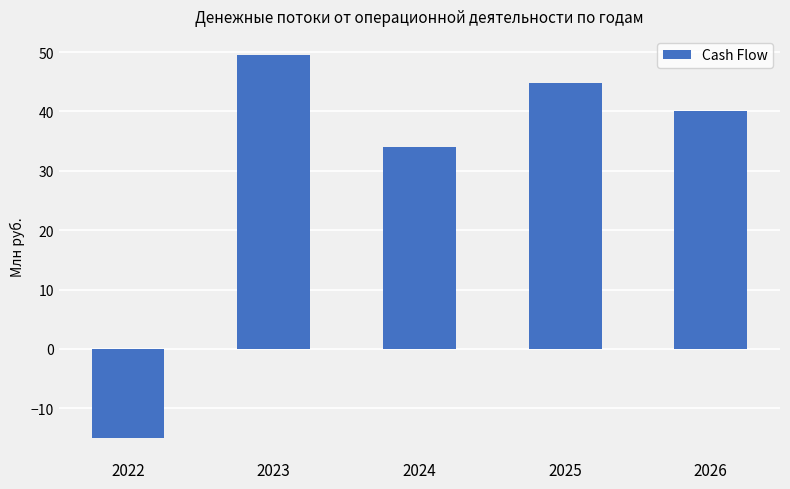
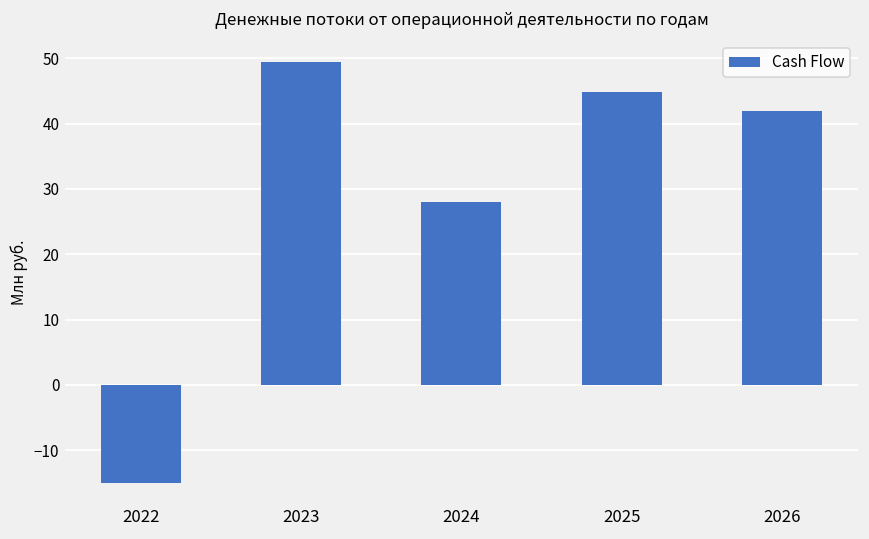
  {
    "2022": -15,
    "2023": 50,
-   "2024": 34,
+   "2024": 28,
    "2025": 45,
-   "2026": 40
+   "2026": 42
  }
